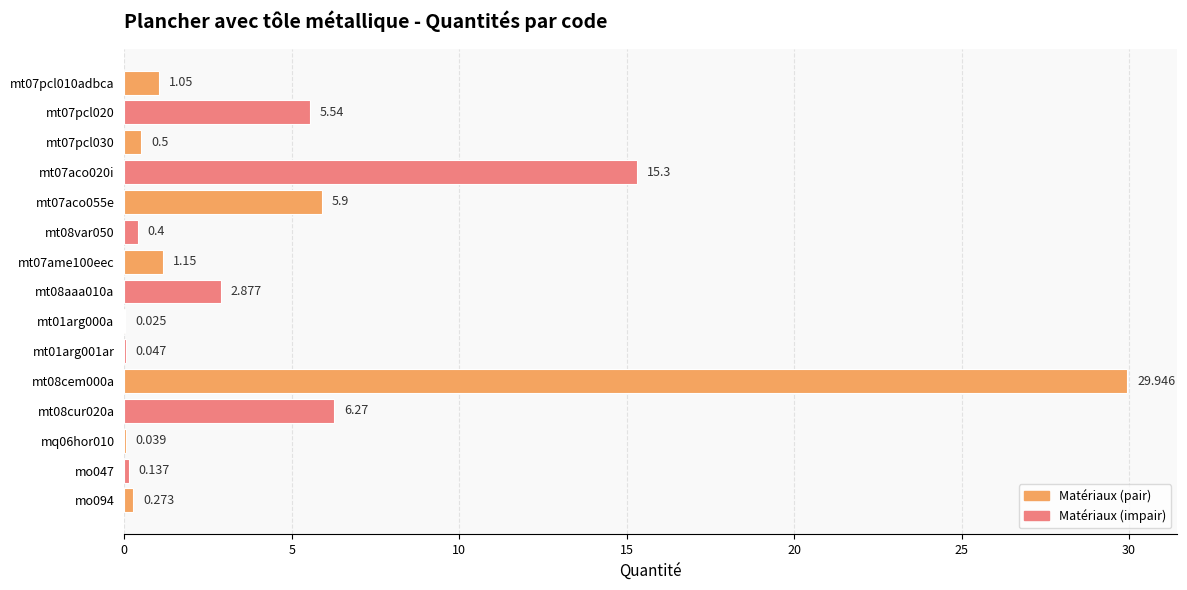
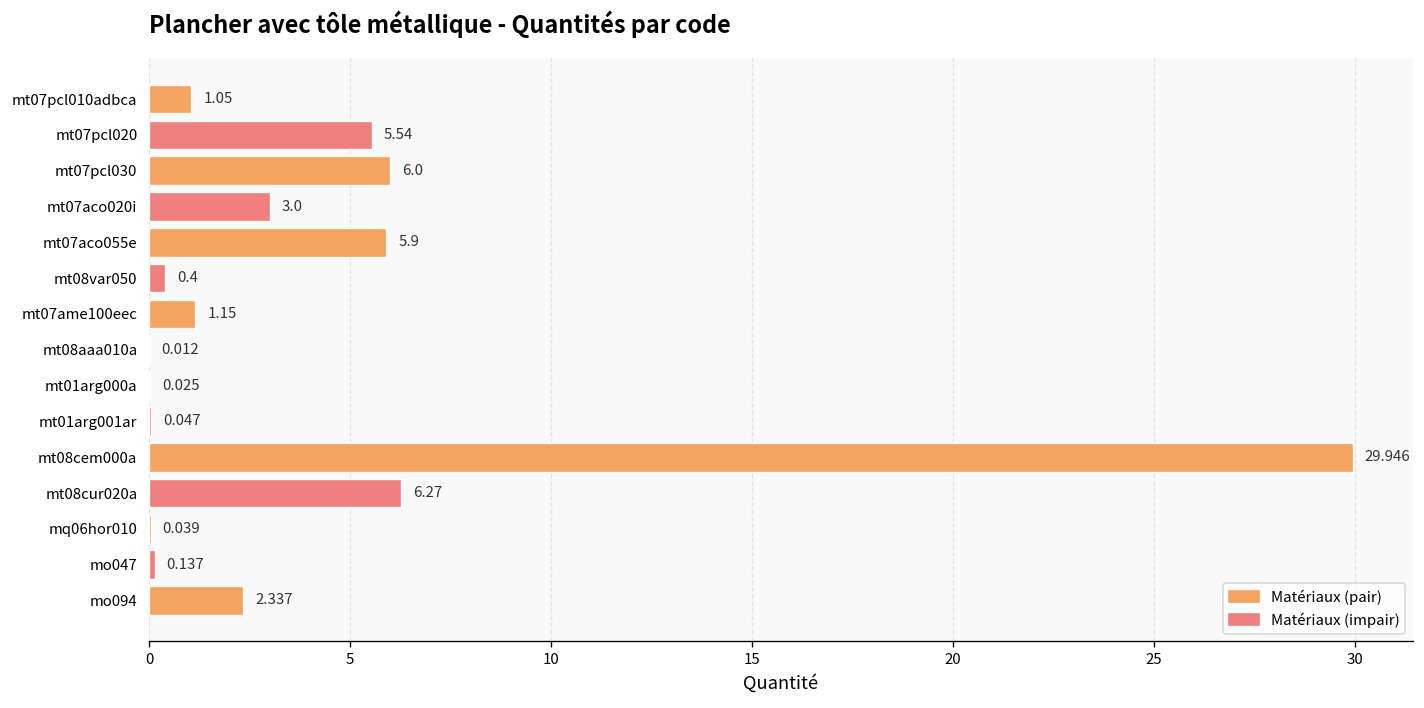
  {
    "mt07pcl010adbca": 1.05,
    "mt07pcl020": 5.54,
-   "mt07pcl030": 0.5,
-   "mt07aco020i": 15.3,
+   "mt07pcl030": 6.0,
+   "mt07aco020i": 3.0,
    "mt07aco055e": 5.9,
    "mt08var050": 0.4,
    "mt07ame100eec": 1.15,
-   "mt08aaa010a": 2.877,
+   "mt08aaa010a": 0.012,
    "mt01arg000a": 0.025,
    "mt01arg001ar": 0.047,
    "mt08cem000a": 29.946,
    "mt08cur020a": 6.27,
    "mq06hor010": 0.039,
    "mo047": 0.137,
-   "mo094": 0.273
+   "mo094": 2.337
  }
